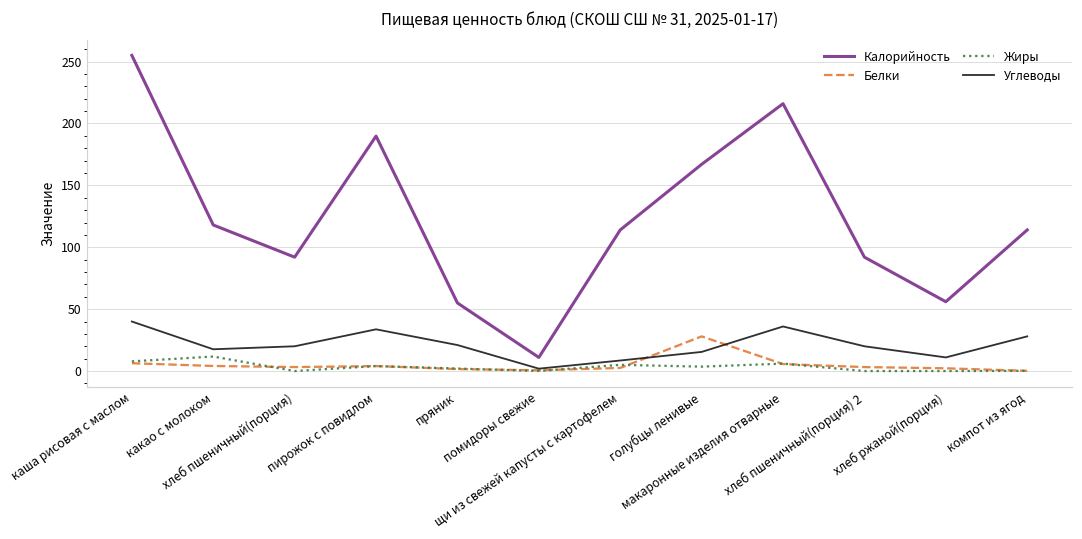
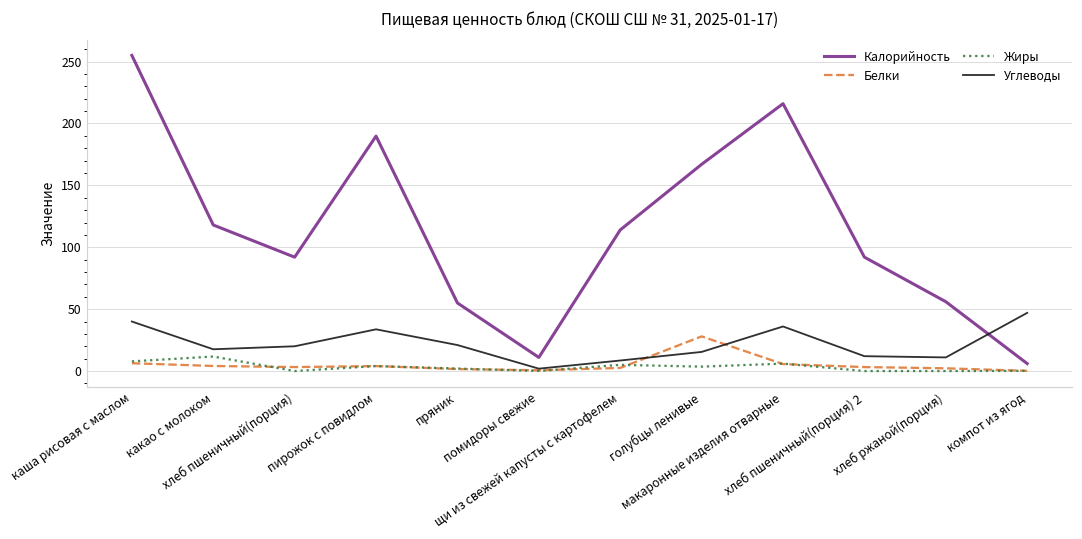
  {
    "Калорийность": {
      "каша рисовая с маслом": 255,
      "какао с молоком": 118,
      "хлеб пшеничный(порция)": 92,
      "пирожок с повидлом": 190,
      "пряник": 55,
      "помидоры свежие": 11,
      "щи из свежей капусты с картофелем": 114,
      "голубцы ленивые": 167,
      "макаронные изделия отварные": 216,
      "хлеб пшеничный(порция) 2": 92,
      "хлеб ржаной(порция)": 56,
-     "компот из ягод": 114
+     "компот из ягод": 6
    },
    "Белки": {
      "какао с молоком": 4,
      "хлеб пшеничный(порция)": 3,
      "щи из свежей капусты с картофелем": 3,
      "голубцы ленивые": 28,
      "хлеб пшеничный(порция) 2": 3
    },
    "Жиры": {
      "какао с молоком": 12,
      "хлеб пшеничный(порция)": 0,
      "щи из свежей капусты с картофелем": 5,
      "голубцы ленивые": 4,
      "хлеб пшеничный(порция) 2": 0
    },
    "Углеводы": {
      "каша рисовая с маслом": 40,
      "какао с молоком": 18,
      "хлеб пшеничный(порция)": 20,
      "пирожок с повидлом": 34,
      "пряник": 21,
      "щи из свежей капусты с картофелем": 9,
      "голубцы ленивые": 15,
      "макаронные изделия отварные": 36,
-     "хлеб пшеничный(порция) 2": 20,
+     "хлеб пшеничный(порция) 2": 12,
      "хлеб ржаной(порция)": 11,
-     "компот из ягод": 28
+     "компот из ягод": 47
    }
  }
